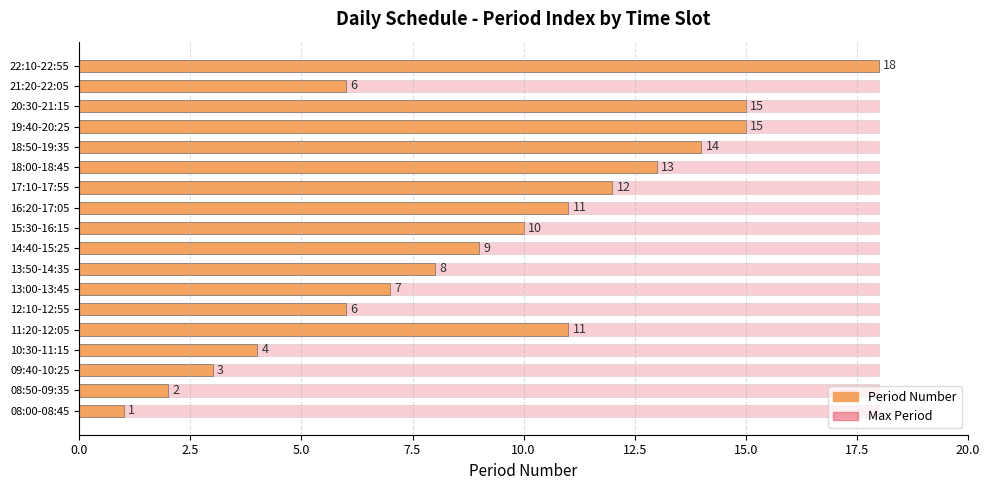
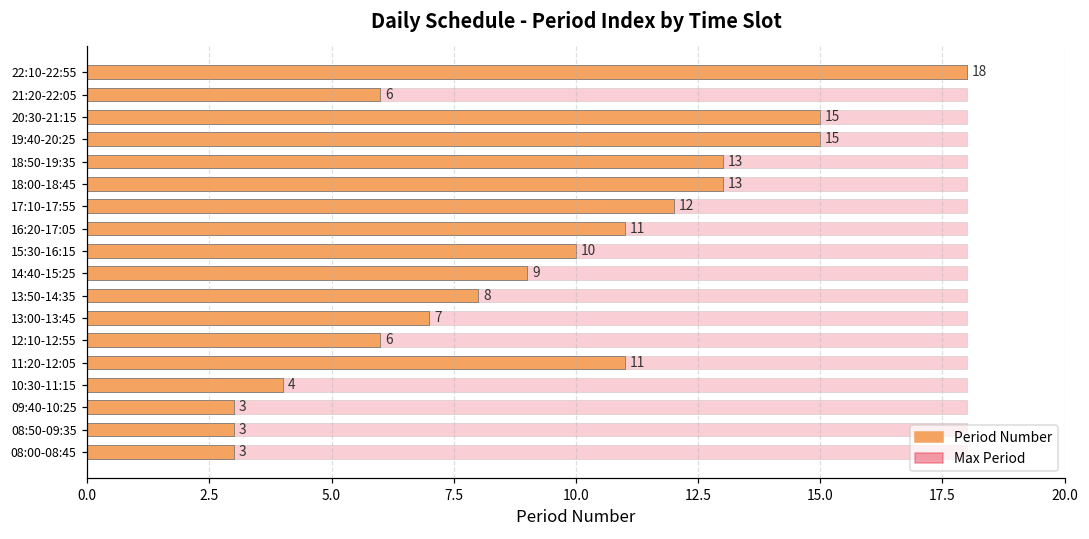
  {
    "Period Number": {
      "22:10-22:55": 18,
-     "18:50-19:35": 14,
-     "08:50-09:35": 2,
-     "08:00-08:45": 1
+     "18:50-19:35": 13,
+     "08:50-09:35": 3,
+     "08:00-08:45": 3
    },
    "Max Period": {
      "22:10-22:55": 18
    }
  }
